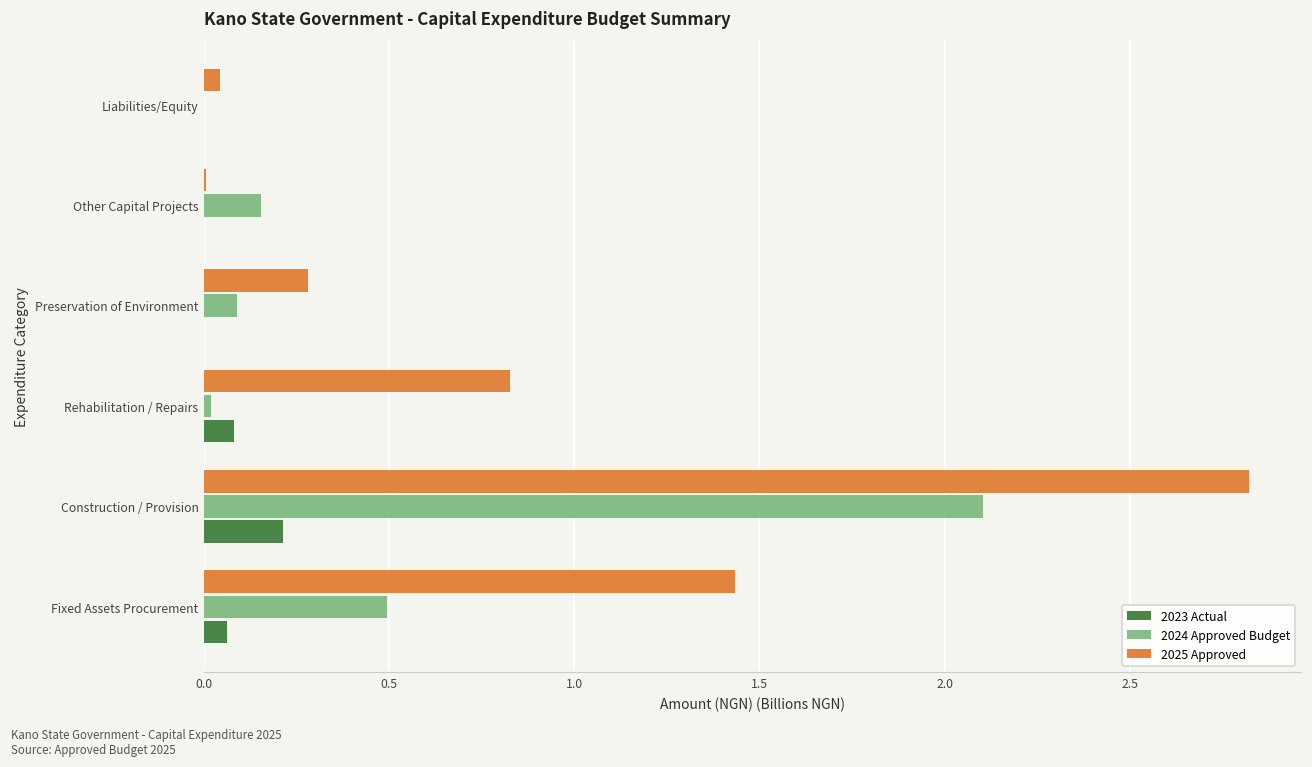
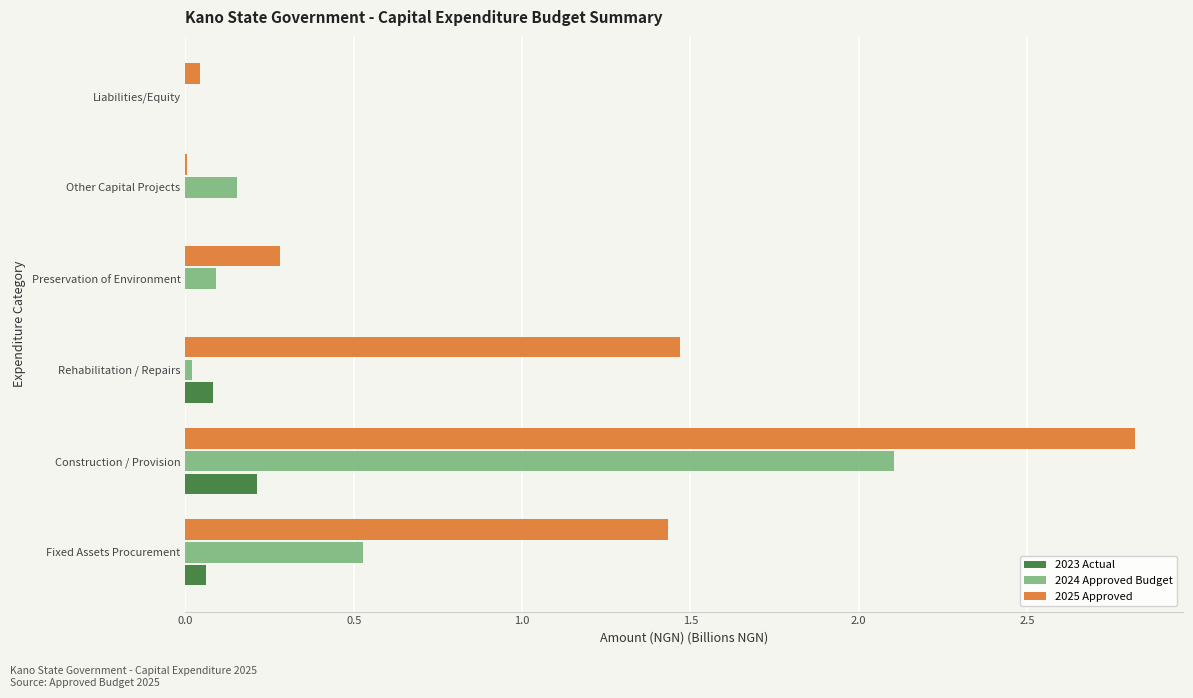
  {
    "2023 Actual": {
      "Liabilities/Equity": 0.00,
      "Other Capital Projects": 0.00,
      "Preservation of Environment": 0.00,
      "Rehabilitation / Repairs": 0.08,
      "Construction / Provision": 0.21,
      "Fixed Assets Procurement": 0.06
    },
    "2024 Approved Budget": {
      "Liabilities/Equity": 0.00,
      "Other Capital Projects": 0.15,
      "Preservation of Environment": 0.09,
      "Rehabilitation / Repairs": 0.02,
      "Construction / Provision": 2.10,
-     "Fixed Assets Procurement": 0.49
+     "Fixed Assets Procurement": 0.53
    },
    "2025 Approved": {
      "Liabilities/Equity": 0.04,
      "Preservation of Environment": 0.28,
-     "Rehabilitation / Repairs": 0.83,
+     "Rehabilitation / Repairs": 1.47,
      "Construction / Provision": 2.82,
      "Fixed Assets Procurement": 1.43
    }
  }
